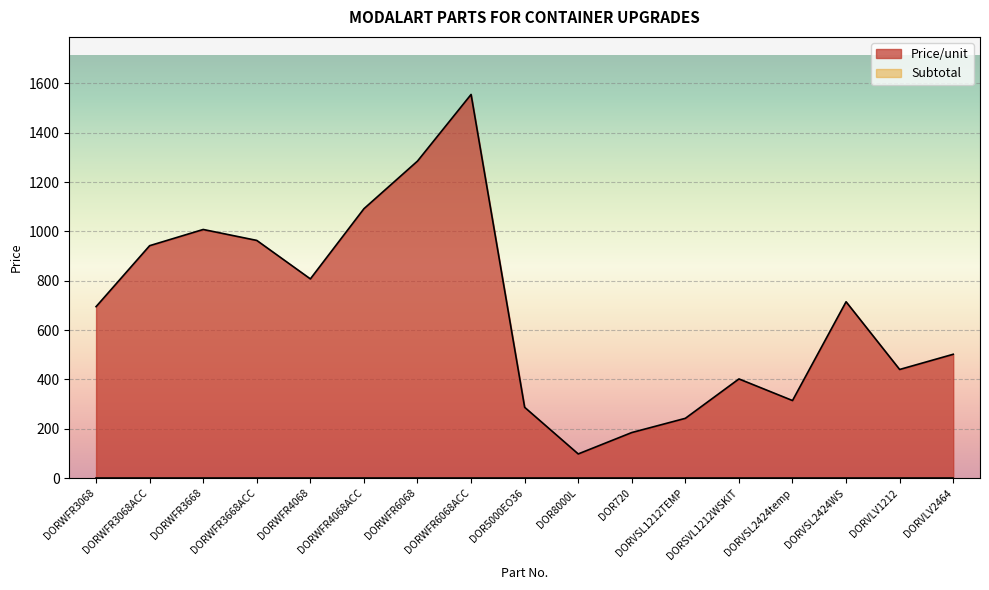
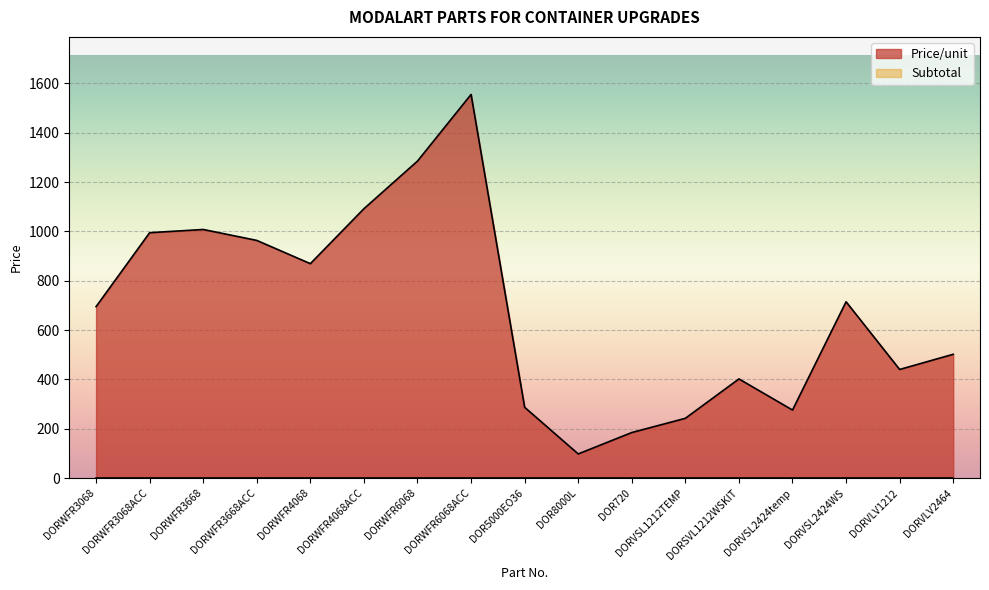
  {
    "Price/unit": {
      "DORWFR3068": 700,
-     "DORWFR3068ACC": 940,
+     "DORWFR3068ACC": 990,
      "DORWFR3668": 1010,
      "DORWFR3668ACC": 960,
-     "DORWFR4068": 810,
+     "DORWFR4068": 870,
      "DORWFR4068ACC": 1090,
      "DORWFR6068": 1290,
      "DORWFR6068ACC": 1560,
      "DOR5000EO36": 290,
      "DOR8000L": 100,
      "DOR720": 190,
      "DORVSL1212TEMP": 240,
      "DORSVL1212WSKIT": 400,
-     "DORVSL2424temp": 310,
+     "DORVSL2424temp": 280,
      "DORVSL2424WS": 720,
      "DORVLV1212": 440,
      "DORVLV2464": 500
    },
    "Subtotal": {
      "DORWFR3068": 0,
      "DORWFR3068ACC": 0,
      "DORWFR3668": 0,
      "DORWFR3668ACC": 0,
      "DORWFR4068": 0,
      "DORWFR4068ACC": 0,
      "DORWFR6068": 0,
      "DORWFR6068ACC": 0,
      "DOR5000EO36": 0,
      "DOR8000L": 0,
      "DOR720": 0,
      "DORVSL1212TEMP": 0,
      "DORSVL1212WSKIT": 0,
      "DORVSL2424temp": 0,
      "DORVSL2424WS": 0,
      "DORVLV1212": 0,
      "DORVLV2464": 0
    }
  }
